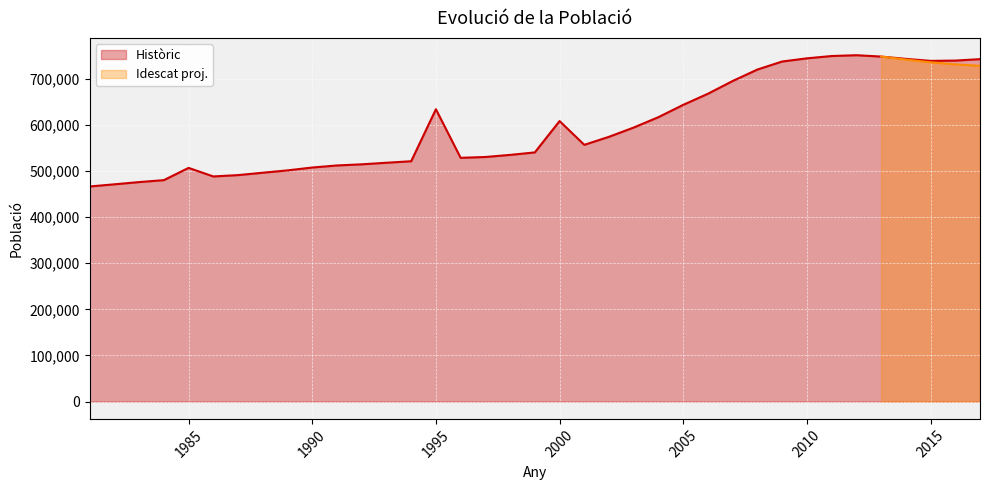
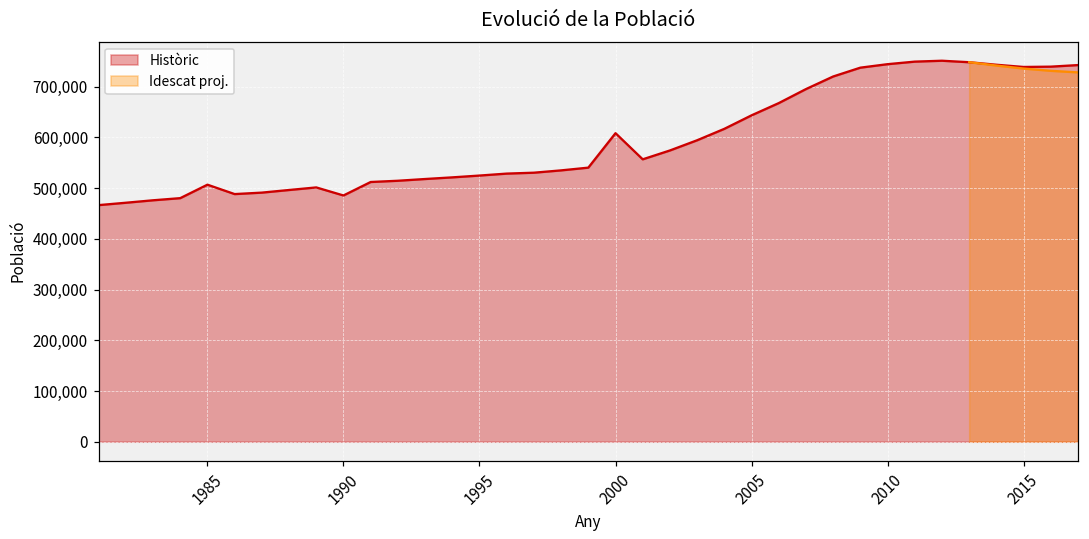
  {
    "Històric": {
      "1985": "510,000",
-     "1990": "510,000",
-     "1995": "630,000",
+     "1990": "490,000",
+     "1995": "520,000",
      "2000": "610,000",
      "2005": "640,000",
      "2010": "740,000"
    }
  }
